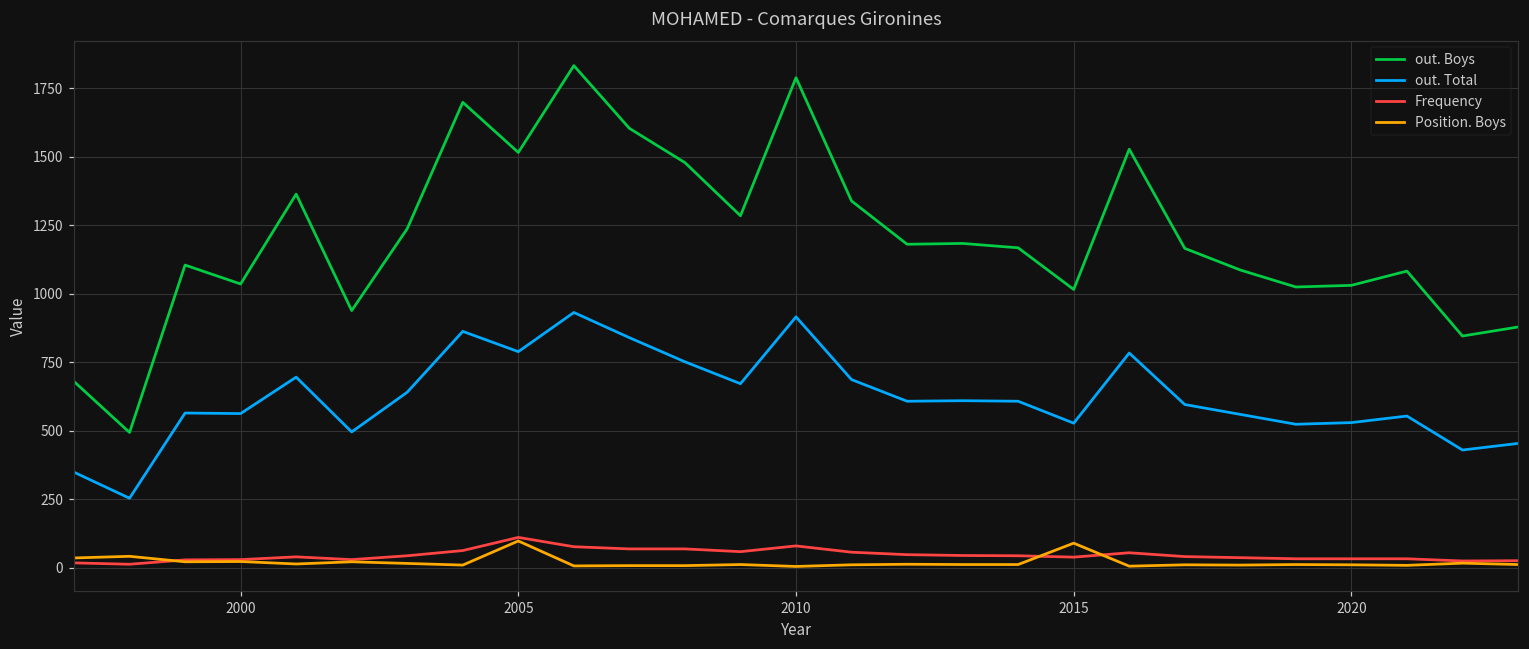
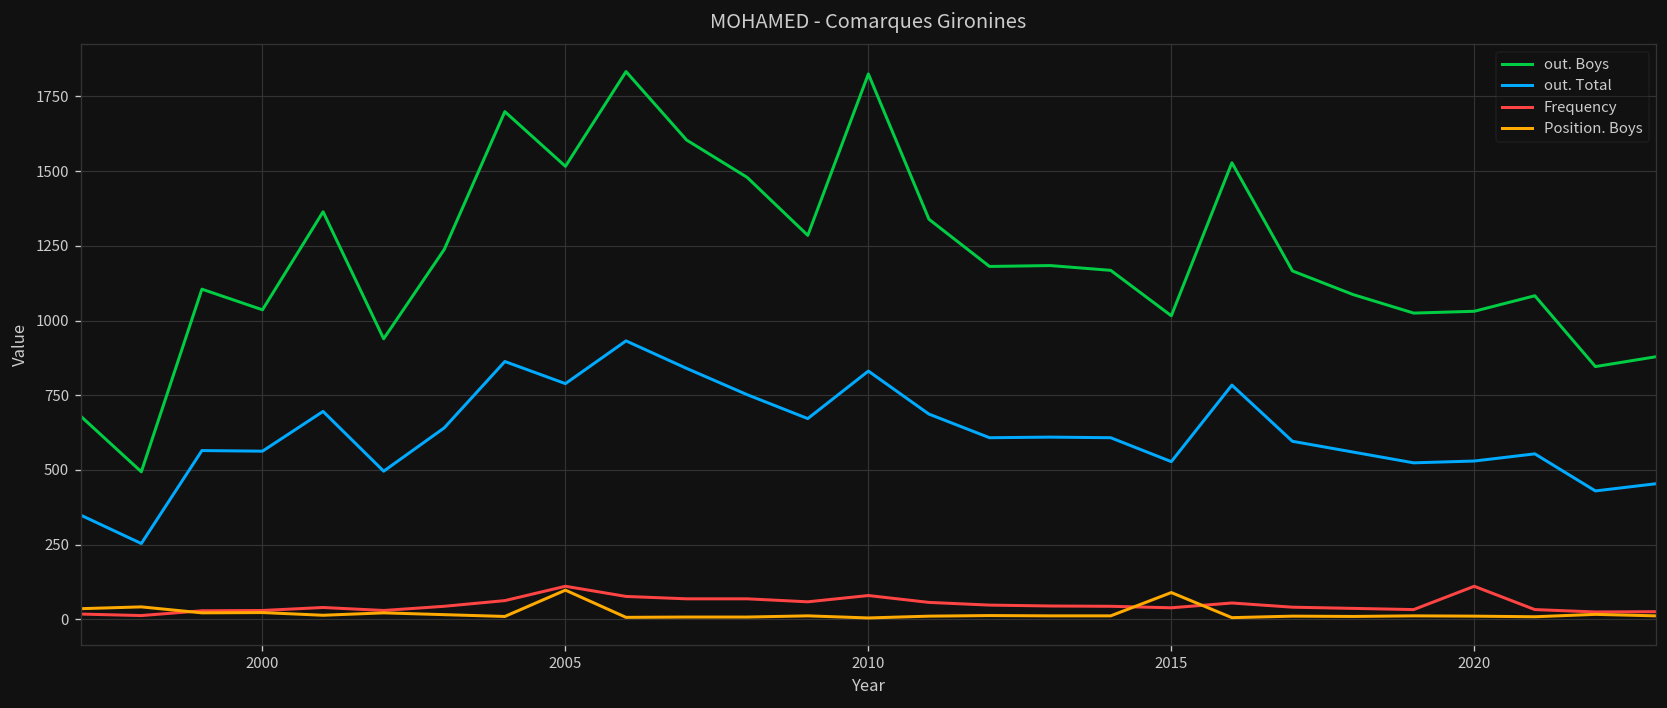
  {
    "out. Boys": {
      "2000": 1040,
      "2005": 1520,
-     "2010": 1790,
+     "2010": 1830,
      "2015": 1020,
      "2020": 1030
    },
    "out. Total": {
      "2000": 560,
      "2005": 790,
-     "2010": 920,
+     "2010": 830,
      "2015": 530,
      "2020": 530
    },
    "Frequency": {
      "2005": 110,
      "2010": 80,
      "2015": 40,
-     "2020": 30
+     "2020": 110
    },
    "Position. Boys": {
      "2005": 100,
      "2010": 10,
      "2015": 90,
      "2020": 10
    }
  }
